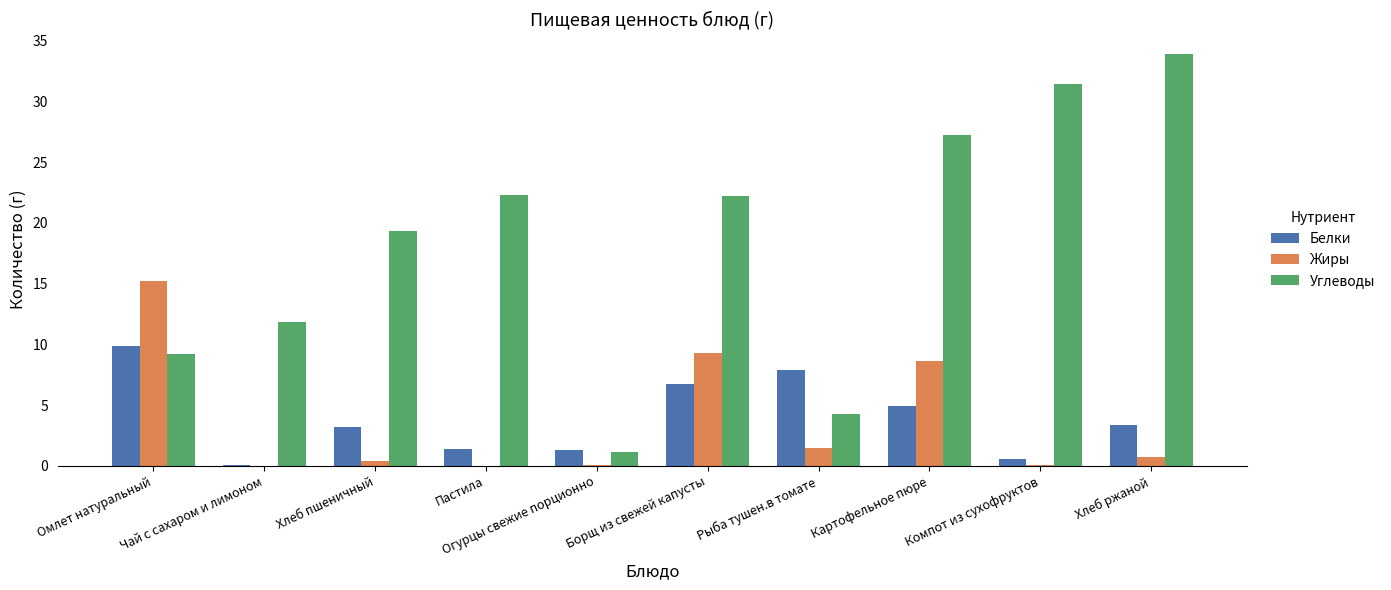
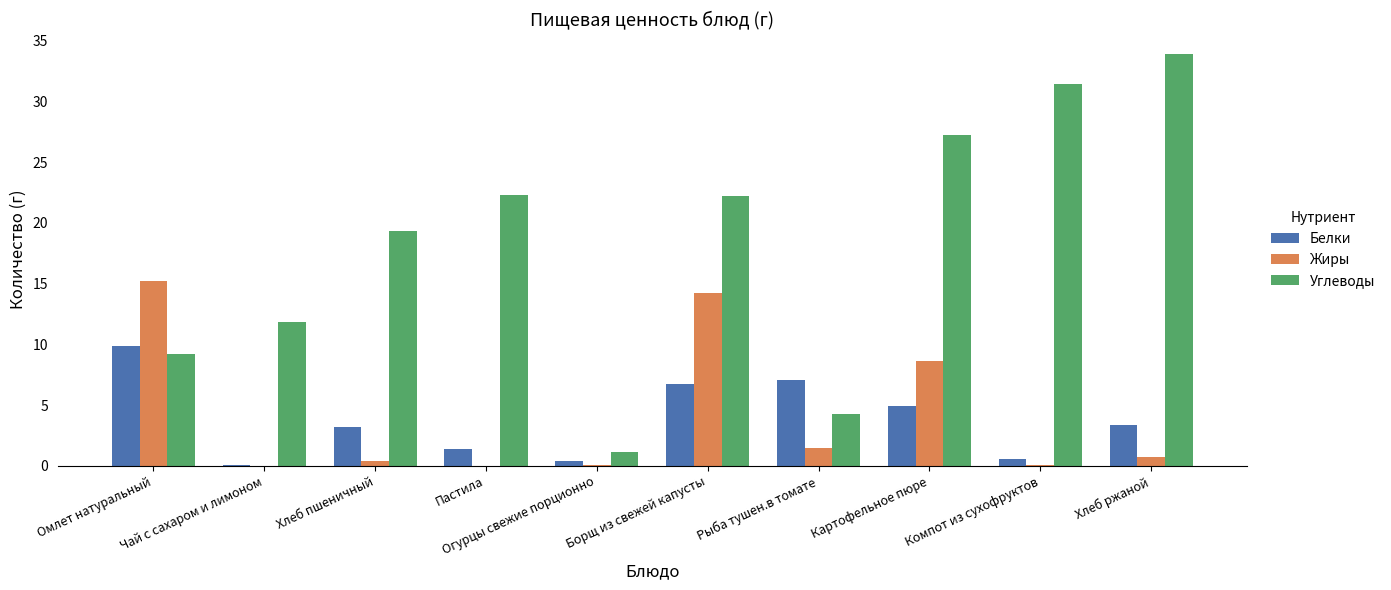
  {
    "Белки": {
      "Омлет натуральный": 9.9,
      "Хлеб пшеничный": 3.2,
      "Пастила": 1.4,
-     "Огурцы свежие порционно": 1.3,
+     "Огурцы свежие порционно": 0.4,
      "Борщ из свежей капусты": 6.7,
-     "Рыба тушен.в томате": 7.9,
+     "Рыба тушен.в томате": 7.1,
      "Картофельное пюре": 4.9,
      "Компот из сухофруктов": 0.6,
      "Хлеб ржаной": 3.4
    },
    "Жиры": {
      "Омлет натуральный": 15.2,
      "Чай с сахаром и лимоном": 0.0,
      "Хлеб пшеничный": 0.4,
      "Пастила": 0.0,
-     "Борщ из свежей капусты": 9.3,
+     "Борщ из свежей капусты": 14.2,
      "Рыба тушен.в томате": 1.5,
      "Картофельное пюре": 8.6,
      "Хлеб ржаной": 0.7
    },
    "Углеводы": {
      "Омлет натуральный": 9.2,
      "Чай с сахаром и лимоном": 11.8,
      "Хлеб пшеничный": 19.3,
      "Пастила": 22.3,
      "Огурцы свежие порционно": 1.1,
      "Борщ из свежей капусты": 22.2,
      "Рыба тушен.в томате": 4.3,
      "Картофельное пюре": 27.2,
      "Компот из сухофруктов": 31.4,
      "Хлеб ржаной": 33.9
    }
  }
